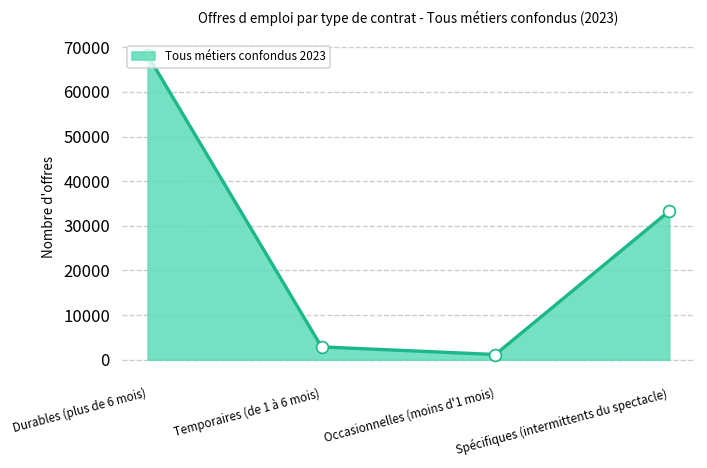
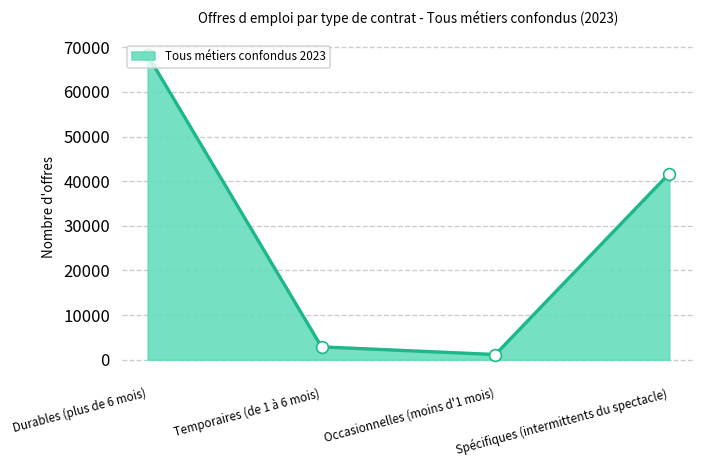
  {
    "Temporaires (de 1 à 6 mois)": 3000,
    "Occasionnelles (moins d'1 mois)": 1000,
-   "Spécifiques (intermittents du spectacle)": 33000
+   "Spécifiques (intermittents du spectacle)": 42000
  }
